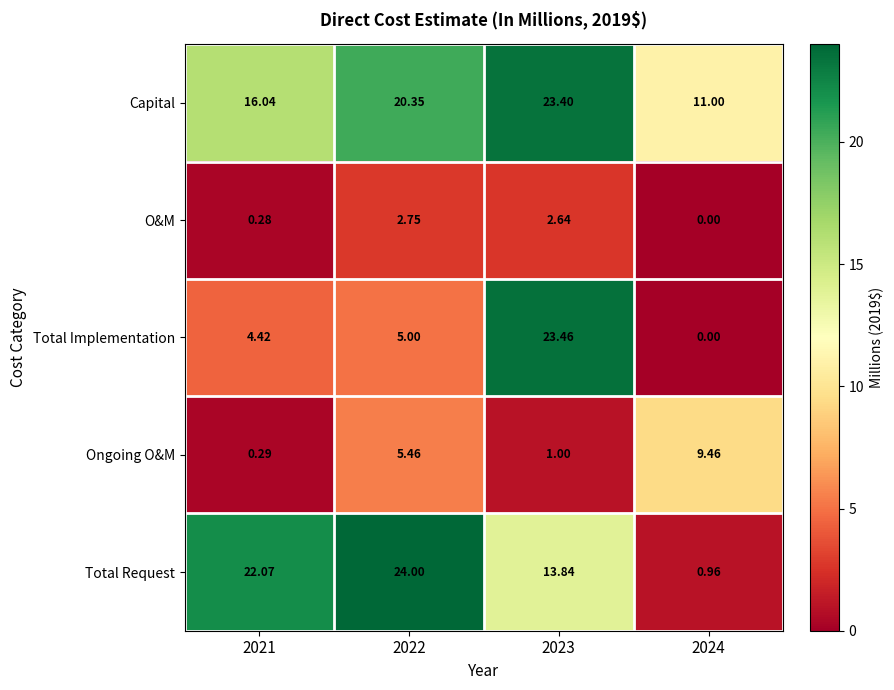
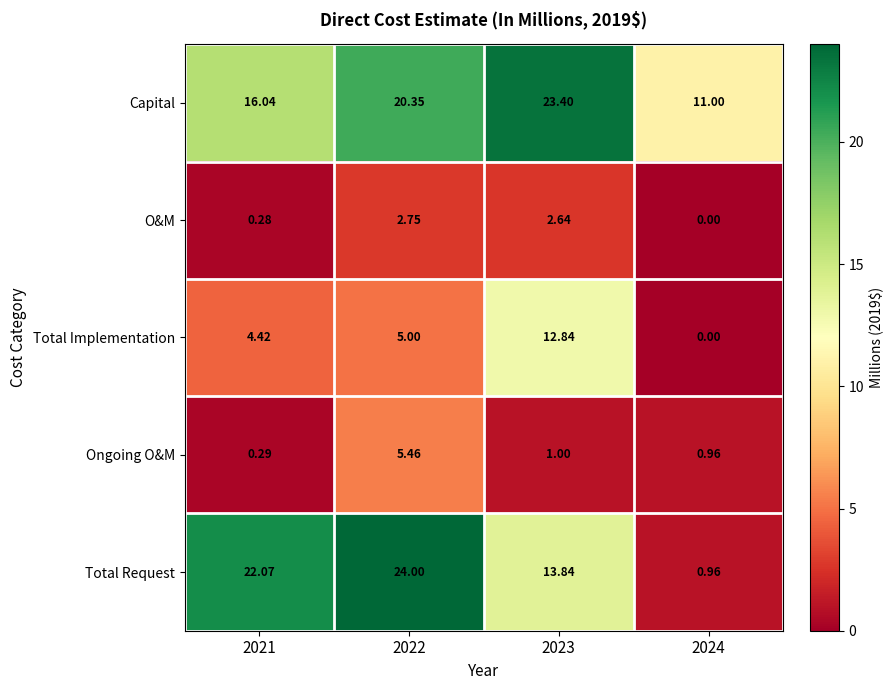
  {
    "Capital": {
      "2021": 16.04,
      "2022": 20.35,
      "2023": 23.40,
      "2024": 11.00
    },
    "O&M": {
      "2021": 0.28,
      "2022": 2.75,
      "2023": 2.64,
      "2024": 0.00
    },
    "Total Implementation": {
      "2021": 4.42,
      "2022": 5.00,
-     "2023": 23.46,
+     "2023": 12.84,
      "2024": 0.00
    },
    "Ongoing O&M": {
      "2021": 0.29,
      "2022": 5.46,
      "2023": 1.00,
-     "2024": 9.46
+     "2024": 0.96
    },
    "Total Request": {
      "2021": 22.07,
      "2022": 24.00,
      "2023": 13.84,
      "2024": 0.96
    }
  }
